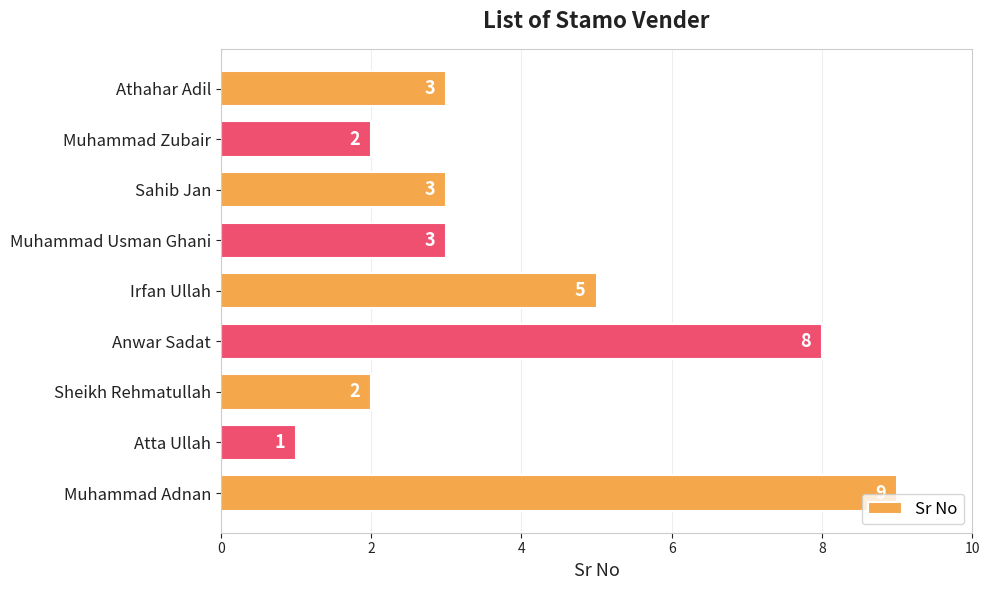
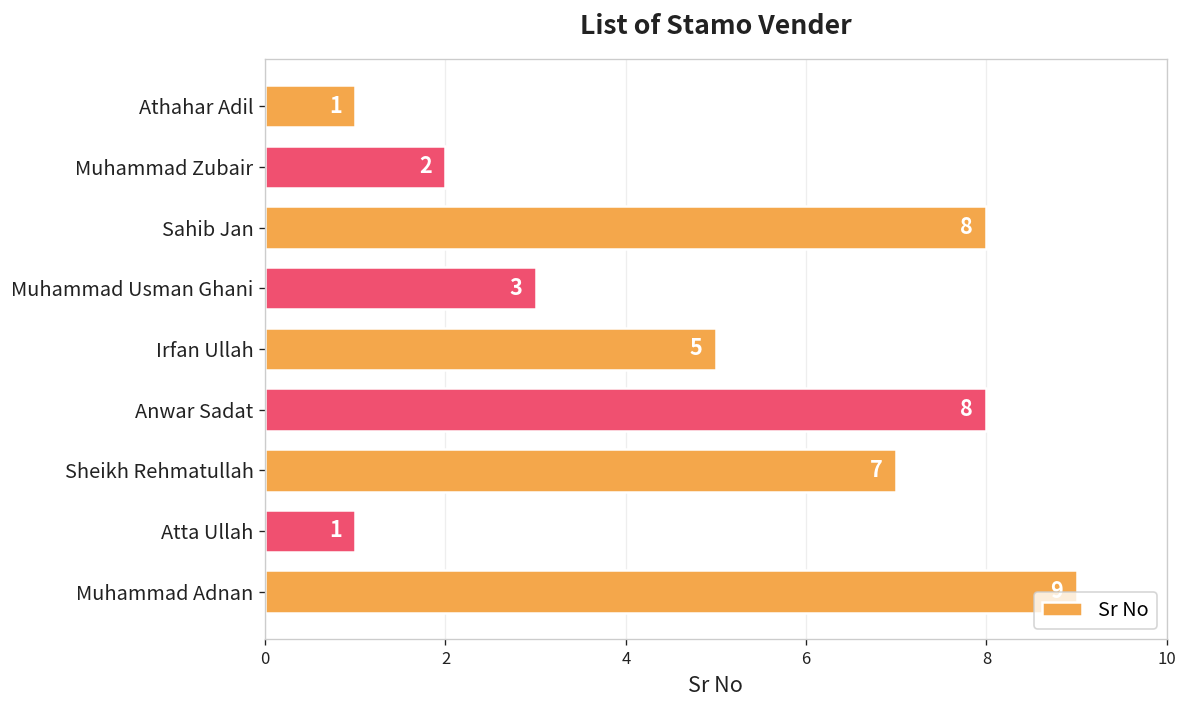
  {
-   "Athahar Adil": 3,
+   "Athahar Adil": 1,
    "Muhammad Zubair": 2,
-   "Sahib Jan": 3,
+   "Sahib Jan": 8,
    "Muhammad Usman Ghani": 3,
    "Irfan Ullah": 5,
    "Anwar Sadat": 8,
-   "Sheikh Rehmatullah": 2,
+   "Sheikh Rehmatullah": 7,
    "Atta Ullah": 1
  }
